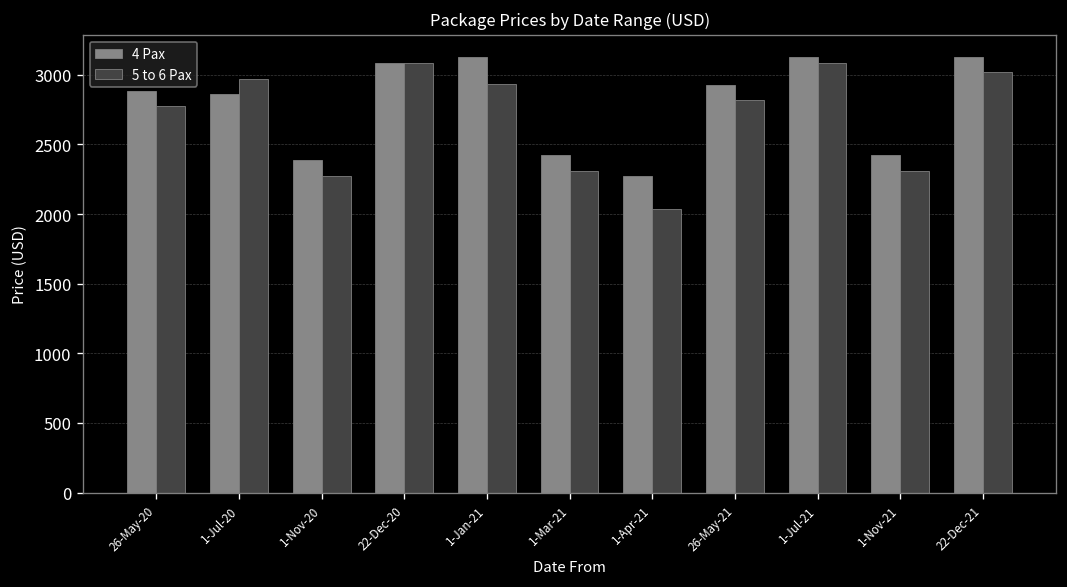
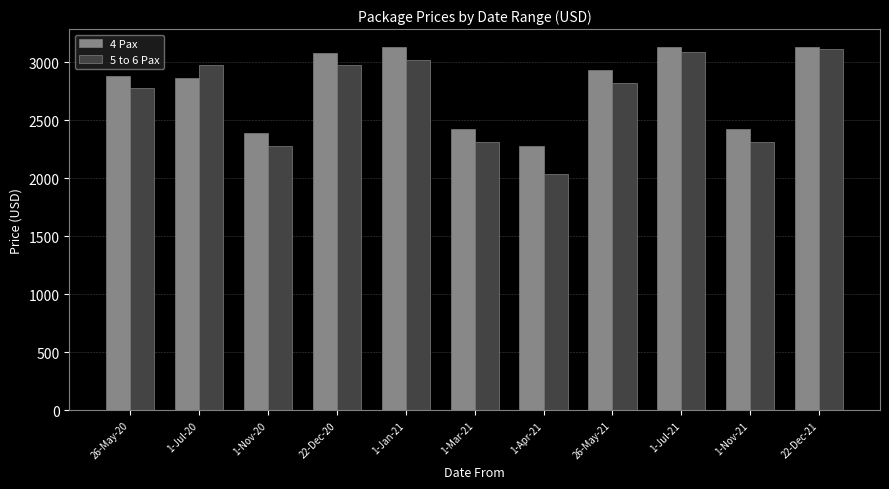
  {
    "4 Pax": {
      "26-May-20": 2880,
      "1-Jul-20": 2860,
      "1-Nov-20": 2390,
      "22-Dec-20": 3080,
      "1-Jan-21": 3130,
      "1-Mar-21": 2420,
      "1-Apr-21": 2270,
      "26-May-21": 2930,
      "1-Jul-21": 3130,
      "1-Nov-21": 2420,
      "22-Dec-21": 3130
    },
    "5 to 6 Pax": {
      "26-May-20": 2770,
      "1-Jul-20": 2970,
      "1-Nov-20": 2280,
-     "22-Dec-20": 3090,
-     "1-Jan-21": 2940,
+     "22-Dec-20": 2970,
+     "1-Jan-21": 3020,
      "1-Mar-21": 2310,
      "1-Apr-21": 2040,
      "26-May-21": 2820,
      "1-Jul-21": 3090,
      "1-Nov-21": 2310,
-     "22-Dec-21": 3020
+     "22-Dec-21": 3120
    }
  }
